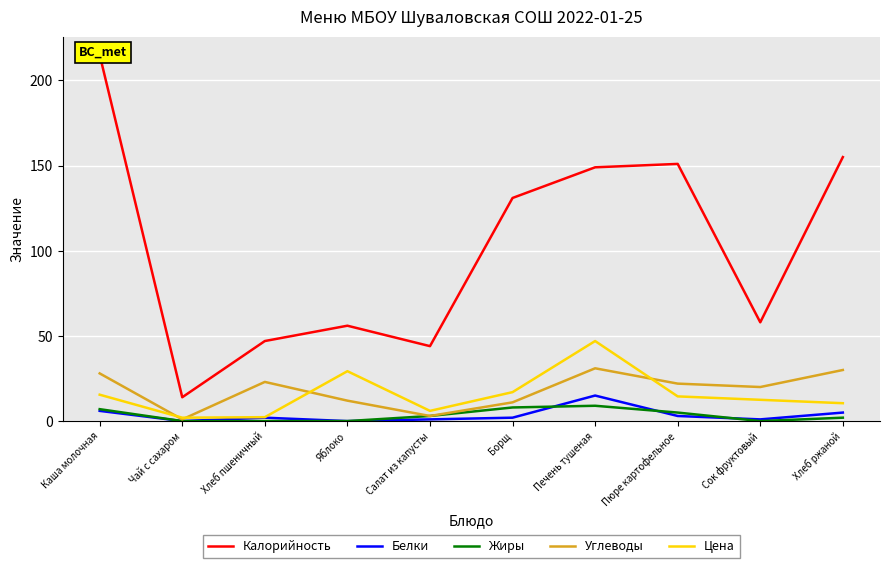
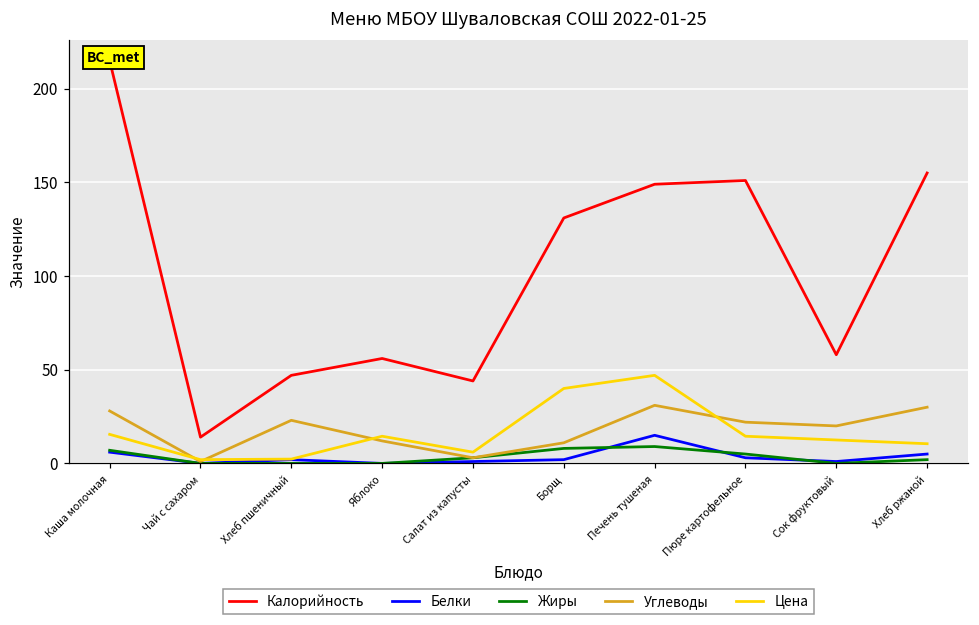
  {
    "Калорийность": {
      "Чай с сахаром": 14,
      "Хлеб пшеничный": 47,
      "Яблоко": 56,
      "Салат из капусты": 44,
      "Борщ": 131,
      "Печень тушеная": 149,
      "Пюре картофельное": 151,
      "Сок фруктовый": 58,
      "Хлеб ржаной": 155
    },
    "Белки": {
      "Салат из капусты": 1,
      "Борщ": 2,
      "Печень тушеная": 15,
      "Пюре картофельное": 3,
      "Хлеб ржаной": 5
    },
    "Жиры": {
      "Хлеб пшеничный": 0,
      "Борщ": 8,
      "Печень тушеная": 9,
      "Пюре картофельное": 5,
      "Хлеб ржаной": 2
    },
    "Углеводы": {
      "Каша молочная": 28,
      "Хлеб пшеничный": 23,
      "Яблоко": 12,
      "Борщ": 11,
      "Печень тушеная": 31,
      "Пюре картофельное": 22,
      "Сок фруктовый": 20,
      "Хлеб ржаной": 30
    },
    "Цена": {
      "Каша молочная": 16,
-     "Яблоко": 29,
+     "Яблоко": 15,
      "Салат из капусты": 6,
-     "Борщ": 17,
+     "Борщ": 40,
      "Печень тушеная": 47,
      "Пюре картофельное": 15,
      "Сок фруктовый": 13,
      "Хлеб ржаной": 11
    }
  }
